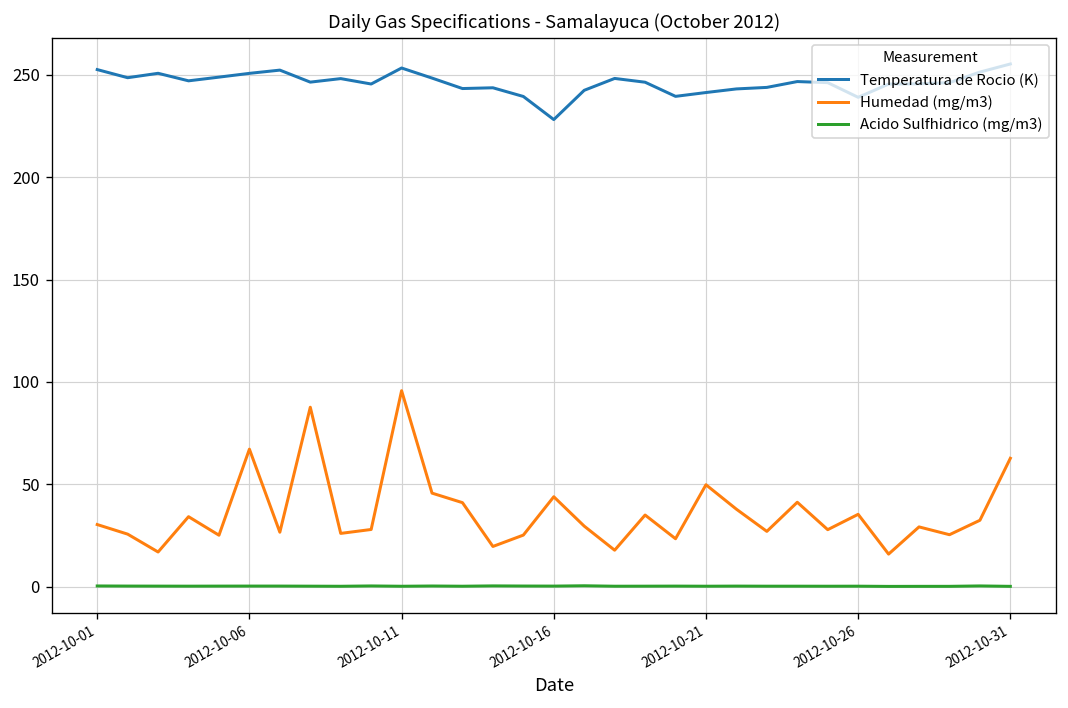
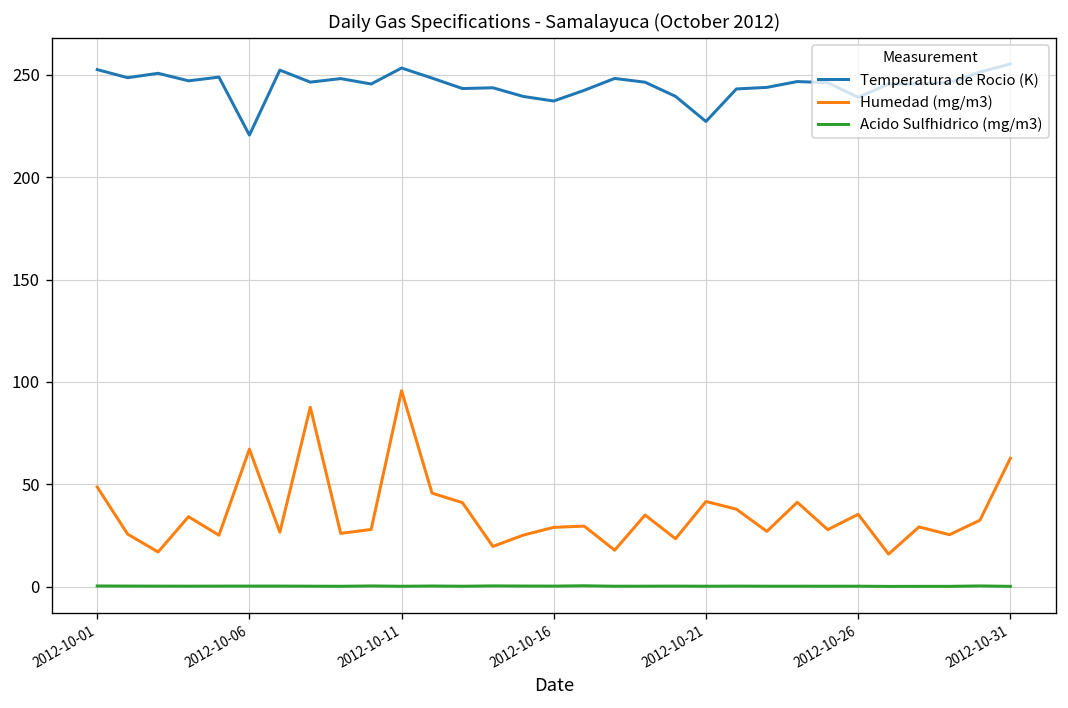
  {
    "Temperatura de Rocio (K)": {
      "2012-10-01": 253,
-     "2012-10-06": 251,
+     "2012-10-06": 221,
      "2012-10-11": 253,
-     "2012-10-16": 228,
-     "2012-10-21": 241
+     "2012-10-16": 237,
+     "2012-10-21": 227
    },
    "Humedad (mg/m3)": {
-     "2012-10-01": 30,
+     "2012-10-01": 49,
      "2012-10-06": 67,
      "2012-10-11": 96,
-     "2012-10-16": 44,
-     "2012-10-21": 50,
+     "2012-10-16": 29,
+     "2012-10-21": 42,
      "2012-10-26": 35,
      "2012-10-31": 63
    },
    "Acido Sulfhidrico (mg/m3)": {
      "2012-10-01": 0,
      "2012-10-06": 0,
      "2012-10-11": 0,
      "2012-10-16": 0,
      "2012-10-21": 0,
      "2012-10-26": 0,
      "2012-10-31": 0
    }
  }
